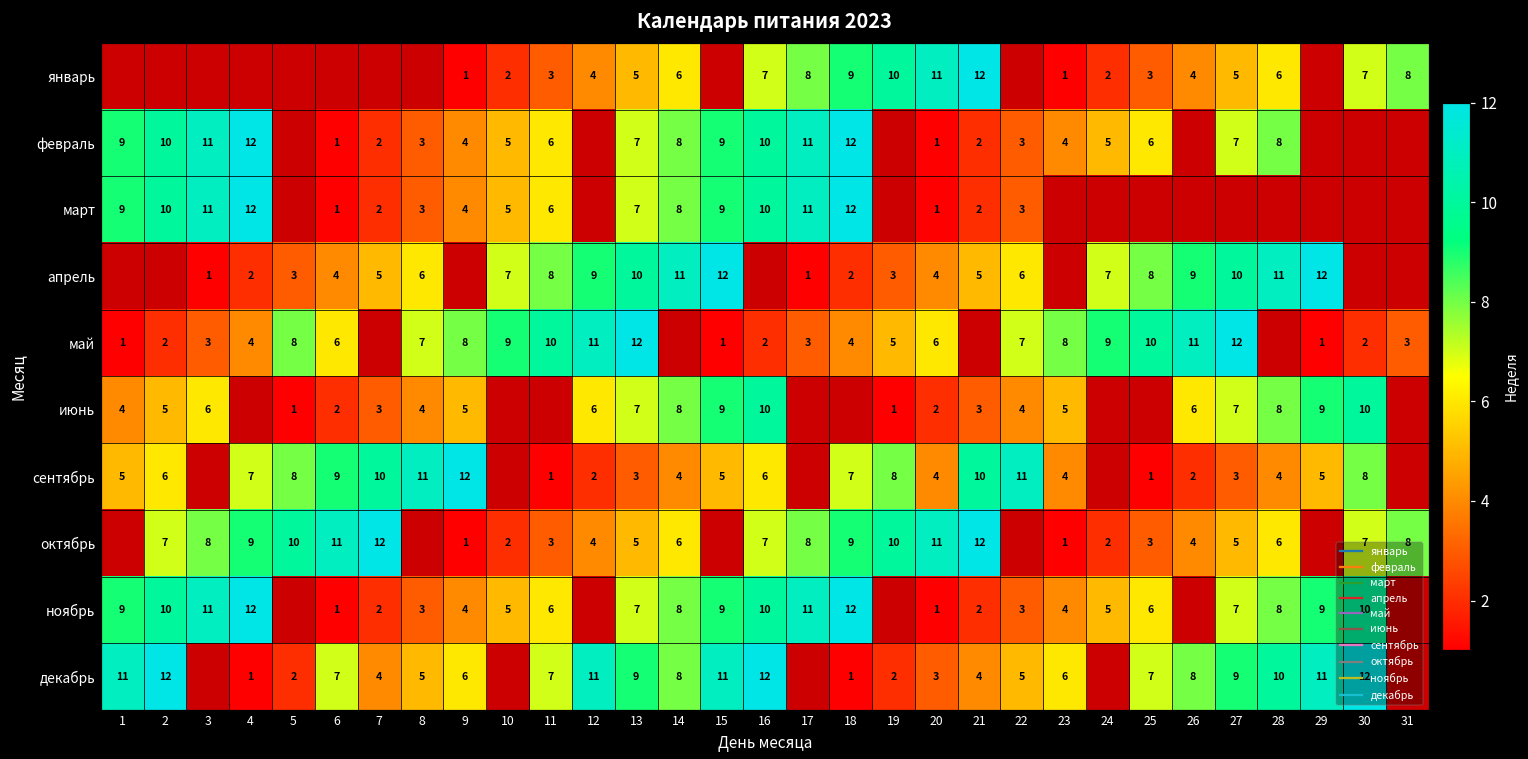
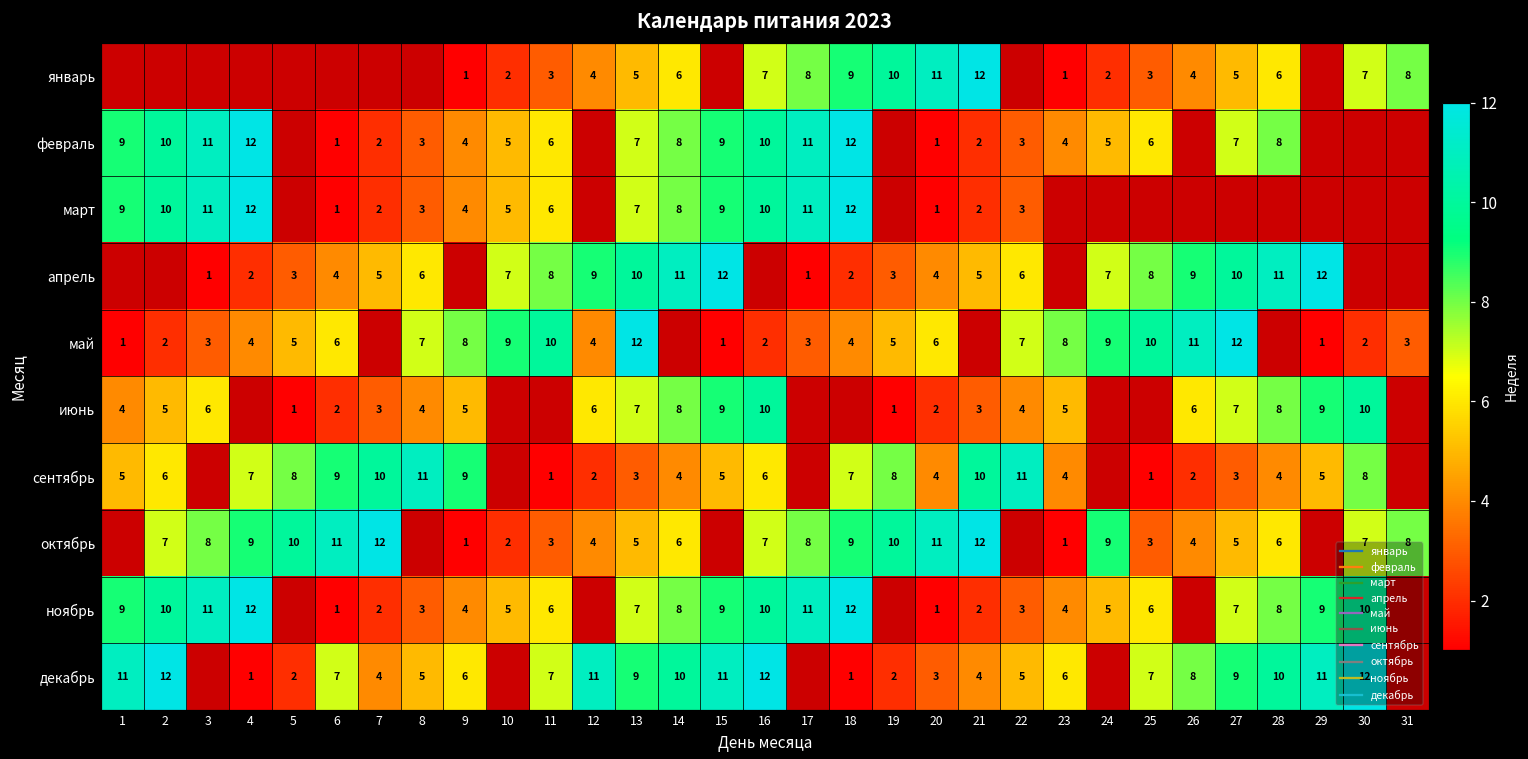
  {
    "май": {
      "1": 1,
      "2": 2,
      "3": 3,
      "4": 4,
-     "5": 8,
+     "5": 5,
      "6": 6,
      "8": 7,
      "9": 8,
      "10": 9,
      "11": 10,
-     "12": 11,
+     "12": 4,
      "13": 12,
      "15": 1,
      "16": 2,
      "17": 3,
      "18": 4,
      "19": 5,
      "20": 6,
      "22": 7,
      "23": 8,
      "24": 9,
      "25": 10,
      "26": 11,
      "27": 12,
      "29": 1,
      "30": 2,
      "31": 3
    },
    "сентябрь": {
      "1": 5,
      "2": 6,
      "4": 7,
      "5": 8,
      "6": 9,
      "7": 10,
      "8": 11,
-     "9": 12,
+     "9": 9,
      "11": 1,
      "12": 2,
      "13": 3,
      "14": 4,
      "15": 5,
      "16": 6,
      "18": 7,
      "19": 8,
      "20": 4,
      "21": 10,
      "22": 11,
      "23": 4,
      "25": 1,
      "26": 2,
      "27": 3,
      "28": 4,
      "29": 5,
      "30": 8
    },
    "октябрь": {
      "2": 7,
      "3": 8,
      "4": 9,
      "5": 10,
      "6": 11,
      "7": 12,
      "9": 1,
      "10": 2,
      "11": 3,
      "12": 4,
      "13": 5,
      "14": 6,
      "16": 7,
      "17": 8,
      "18": 9,
      "19": 10,
      "20": 11,
      "21": 12,
      "23": 1,
-     "24": 2,
+     "24": 9,
      "25": 3,
      "26": 4,
      "27": 5,
      "28": 6
    },
    "декабрь": {
      "1": 11,
      "2": 12,
      "4": 1,
      "5": 2,
      "6": 7,
      "7": 4,
      "8": 5,
      "9": 6,
      "11": 7,
      "12": 11,
      "13": 9,
-     "14": 8,
+     "14": 10,
      "15": 11,
      "16": 12,
      "18": 1,
      "19": 2,
      "20": 3,
      "21": 4,
      "22": 5,
      "23": 6,
      "25": 7,
      "26": 8,
      "27": 9,
      "28": 10,
      "29": 11
    }
  }
